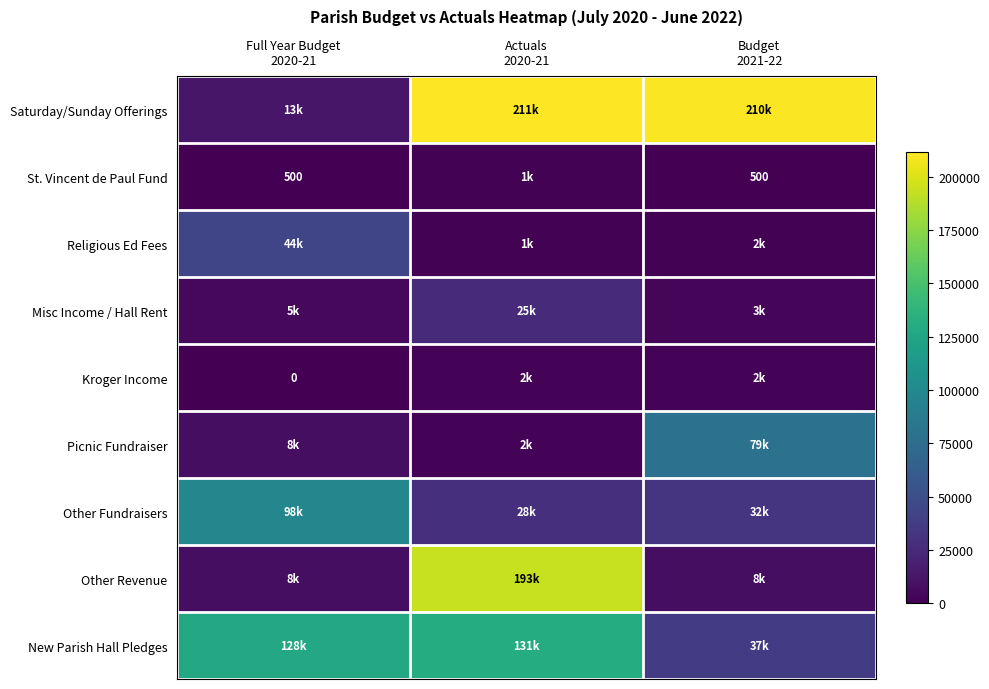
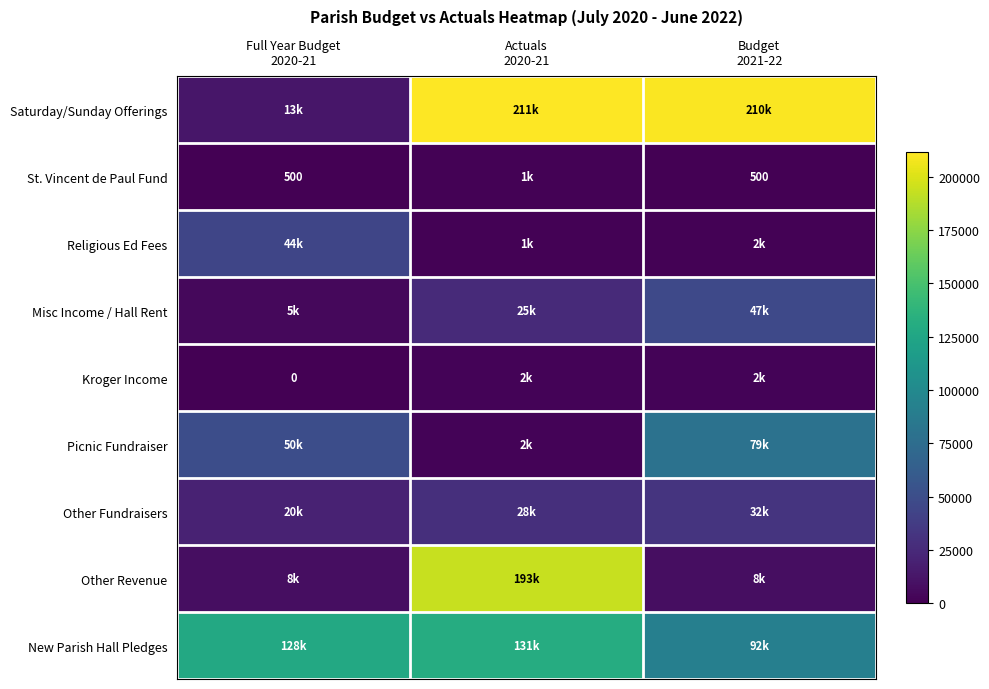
  {
    "Saturday/Sunday Offerings": {
      "Full Year Budget 2020-21": "13k",
      "Actuals 2020-21": "211k",
      "Budget 2021-22": "210k"
    },
    "St. Vincent de Paul Fund": {
      "Full Year Budget 2020-21": "500",
      "Actuals 2020-21": "1k",
      "Budget 2021-22": "500"
    },
    "Religious Ed Fees": {
      "Full Year Budget 2020-21": "44k",
      "Actuals 2020-21": "1k",
      "Budget 2021-22": "2k"
    },
    "Misc Income / Hall Rent": {
      "Full Year Budget 2020-21": "5k",
      "Actuals 2020-21": "25k",
-     "Budget 2021-22": "3k"
+     "Budget 2021-22": "47k"
    },
    "Kroger Income": {
      "Full Year Budget 2020-21": "0",
      "Actuals 2020-21": "2k",
      "Budget 2021-22": "2k"
    },
    "Picnic Fundraiser": {
-     "Full Year Budget 2020-21": "8k",
+     "Full Year Budget 2020-21": "50k",
      "Actuals 2020-21": "2k",
      "Budget 2021-22": "79k"
    },
    "Other Fundraisers": {
-     "Full Year Budget 2020-21": "98k",
+     "Full Year Budget 2020-21": "20k",
      "Actuals 2020-21": "28k",
      "Budget 2021-22": "32k"
    },
    "Other Revenue": {
      "Full Year Budget 2020-21": "8k",
      "Actuals 2020-21": "193k",
      "Budget 2021-22": "8k"
    },
    "New Parish Hall Pledges": {
      "Full Year Budget 2020-21": "128k",
      "Actuals 2020-21": "131k",
-     "Budget 2021-22": "37k"
+     "Budget 2021-22": "92k"
    }
  }
